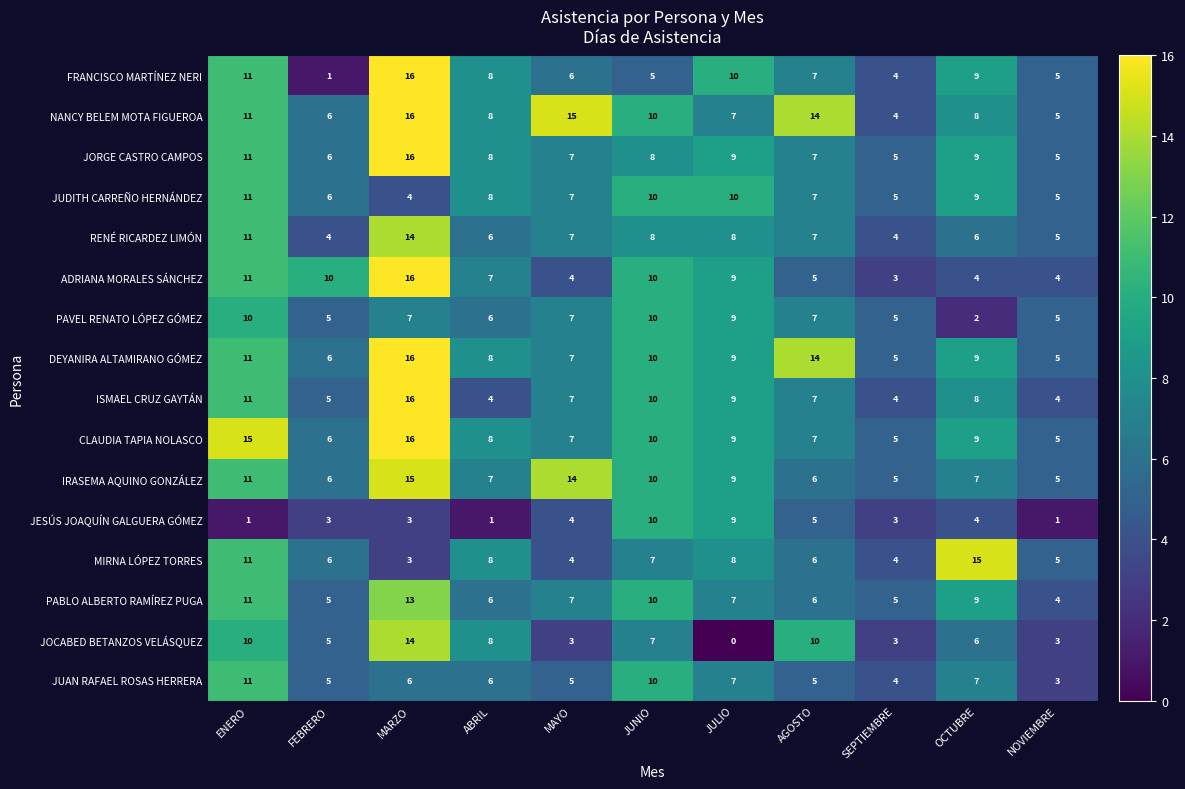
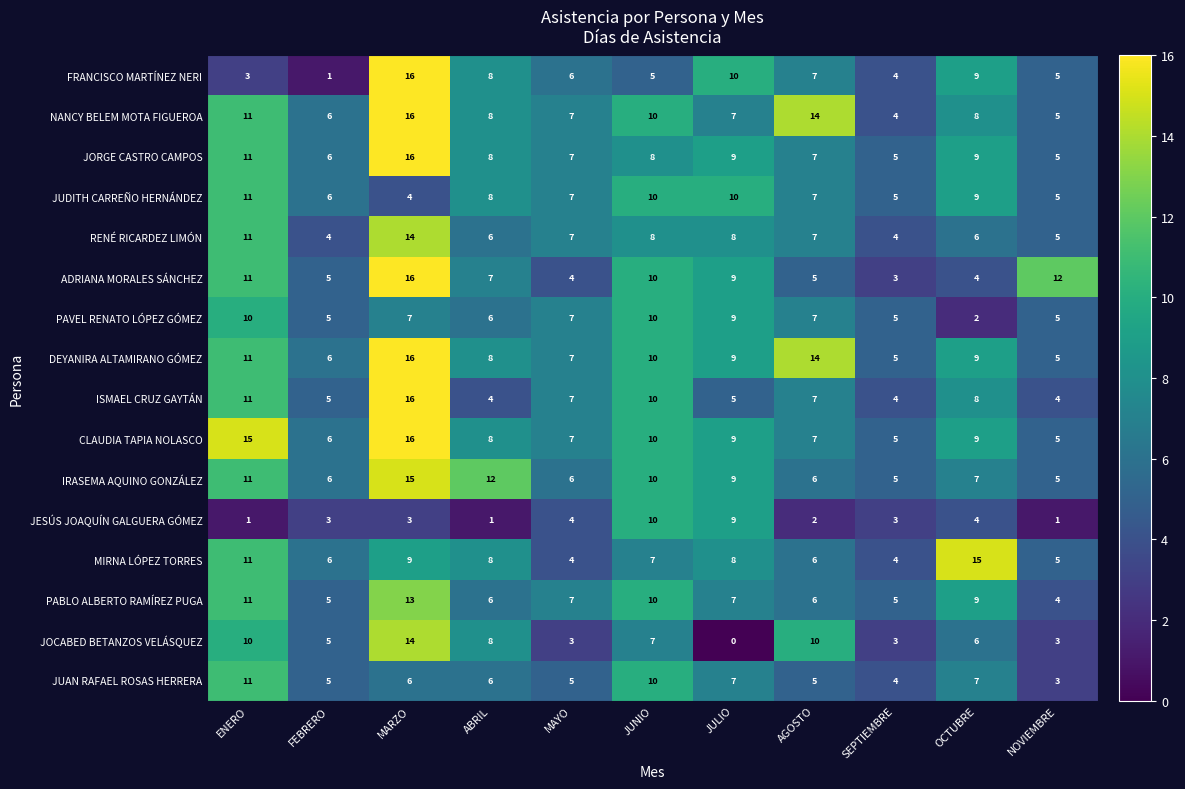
  {
    "FRANCISCO MARTÍNEZ NERI": {
-     "ENERO": 11,
+     "ENERO": 3,
      "FEBRERO": 1,
      "MARZO": 16,
      "ABRIL": 8,
      "MAYO": 6,
      "JUNIO": 5,
      "JULIO": 10,
      "AGOSTO": 7,
      "SEPTIEMBRE": 4,
      "OCTUBRE": 9,
      "NOVIEMBRE": 5
    },
    "NANCY BELEM MOTA FIGUEROA": {
      "ENERO": 11,
      "FEBRERO": 6,
      "MARZO": 16,
      "ABRIL": 8,
-     "MAYO": 15,
+     "MAYO": 7,
      "JUNIO": 10,
      "JULIO": 7,
      "AGOSTO": 14,
      "SEPTIEMBRE": 4,
      "OCTUBRE": 8,
      "NOVIEMBRE": 5
    },
    "JORGE CASTRO CAMPOS": {
      "ENERO": 11,
      "FEBRERO": 6,
      "MARZO": 16,
      "ABRIL": 8,
      "MAYO": 7,
      "JUNIO": 8,
      "JULIO": 9,
      "AGOSTO": 7,
      "SEPTIEMBRE": 5,
      "OCTUBRE": 9,
      "NOVIEMBRE": 5
    },
    "JUDITH CARREÑO HERNÁNDEZ": {
      "ENERO": 11,
      "FEBRERO": 6,
      "MARZO": 4,
      "ABRIL": 8,
      "MAYO": 7,
      "JUNIO": 10,
      "JULIO": 10,
      "AGOSTO": 7,
      "SEPTIEMBRE": 5,
      "OCTUBRE": 9,
      "NOVIEMBRE": 5
    },
    "RENÉ RICARDEZ LIMÓN": {
      "ENERO": 11,
      "FEBRERO": 4,
      "MARZO": 14,
      "ABRIL": 6,
      "MAYO": 7,
      "JUNIO": 8,
      "JULIO": 8,
      "AGOSTO": 7,
      "SEPTIEMBRE": 4,
      "OCTUBRE": 6,
      "NOVIEMBRE": 5
    },
    "ADRIANA MORALES SÁNCHEZ": {
      "ENERO": 11,
-     "FEBRERO": 10,
+     "FEBRERO": 5,
      "MARZO": 16,
      "ABRIL": 7,
      "MAYO": 4,
      "JUNIO": 10,
      "JULIO": 9,
      "AGOSTO": 5,
      "SEPTIEMBRE": 3,
      "OCTUBRE": 4,
-     "NOVIEMBRE": 4
+     "NOVIEMBRE": 12
    },
    "PAVEL RENATO LÓPEZ GÓMEZ": {
      "ENERO": 10,
      "FEBRERO": 5,
      "MARZO": 7,
      "ABRIL": 6,
      "MAYO": 7,
      "JUNIO": 10,
      "JULIO": 9,
      "AGOSTO": 7,
      "SEPTIEMBRE": 5,
      "OCTUBRE": 2,
      "NOVIEMBRE": 5
    },
    "DEYANIRA ALTAMIRANO GÓMEZ": {
      "ENERO": 11,
      "FEBRERO": 6,
      "MARZO": 16,
      "ABRIL": 8,
      "MAYO": 7,
      "JUNIO": 10,
      "JULIO": 9,
      "AGOSTO": 14,
      "SEPTIEMBRE": 5,
      "OCTUBRE": 9,
      "NOVIEMBRE": 5
    },
    "ISMAEL CRUZ GAYTÁN": {
      "ENERO": 11,
      "FEBRERO": 5,
      "MARZO": 16,
      "ABRIL": 4,
      "MAYO": 7,
      "JUNIO": 10,
-     "JULIO": 9,
+     "JULIO": 5,
      "AGOSTO": 7,
      "SEPTIEMBRE": 4,
      "OCTUBRE": 8,
      "NOVIEMBRE": 4
    },
    "CLAUDIA TAPIA NOLASCO": {
      "ENERO": 15,
      "FEBRERO": 6,
      "MARZO": 16,
      "ABRIL": 8,
      "MAYO": 7,
      "JUNIO": 10,
      "JULIO": 9,
      "AGOSTO": 7,
      "SEPTIEMBRE": 5,
      "OCTUBRE": 9,
      "NOVIEMBRE": 5
    },
    "IRASEMA AQUINO GONZÁLEZ": {
      "ENERO": 11,
      "FEBRERO": 6,
      "MARZO": 15,
-     "ABRIL": 7,
-     "MAYO": 14,
+     "ABRIL": 12,
+     "MAYO": 6,
      "JUNIO": 10,
      "JULIO": 9,
      "AGOSTO": 6,
      "SEPTIEMBRE": 5,
      "OCTUBRE": 7,
      "NOVIEMBRE": 5
    },
    "JESÚS JOAQUÍN GALGUERA GÓMEZ": {
      "ENERO": 1,
      "FEBRERO": 3,
      "MARZO": 3,
      "ABRIL": 1,
      "MAYO": 4,
      "JUNIO": 10,
      "JULIO": 9,
-     "AGOSTO": 5,
+     "AGOSTO": 2,
      "SEPTIEMBRE": 3,
      "OCTUBRE": 4,
      "NOVIEMBRE": 1
    },
    "MIRNA LÓPEZ TORRES": {
      "ENERO": 11,
      "FEBRERO": 6,
-     "MARZO": 3,
+     "MARZO": 9,
      "ABRIL": 8,
      "MAYO": 4,
      "JUNIO": 7,
      "JULIO": 8,
      "AGOSTO": 6,
      "SEPTIEMBRE": 4,
      "OCTUBRE": 15,
      "NOVIEMBRE": 5
    },
    "PABLO ALBERTO RAMÍREZ PUGA": {
      "ENERO": 11,
      "FEBRERO": 5,
      "MARZO": 13,
      "ABRIL": 6,
      "MAYO": 7,
      "JUNIO": 10,
      "JULIO": 7,
      "AGOSTO": 6,
      "SEPTIEMBRE": 5,
      "OCTUBRE": 9,
      "NOVIEMBRE": 4
    },
    "JOCABED BETANZOS VELÁSQUEZ": {
      "ENERO": 10,
      "FEBRERO": 5,
      "MARZO": 14,
      "ABRIL": 8,
      "MAYO": 3,
      "JUNIO": 7,
      "JULIO": 0,
      "AGOSTO": 10,
      "SEPTIEMBRE": 3,
      "OCTUBRE": 6,
      "NOVIEMBRE": 3
    },
    "JUAN RAFAEL ROSAS HERRERA": {
      "ENERO": 11,
      "FEBRERO": 5,
      "MARZO": 6,
      "ABRIL": 6,
      "MAYO": 5,
      "JUNIO": 10,
      "JULIO": 7,
      "AGOSTO": 5,
      "SEPTIEMBRE": 4,
      "OCTUBRE": 7,
      "NOVIEMBRE": 3
    }
  }
